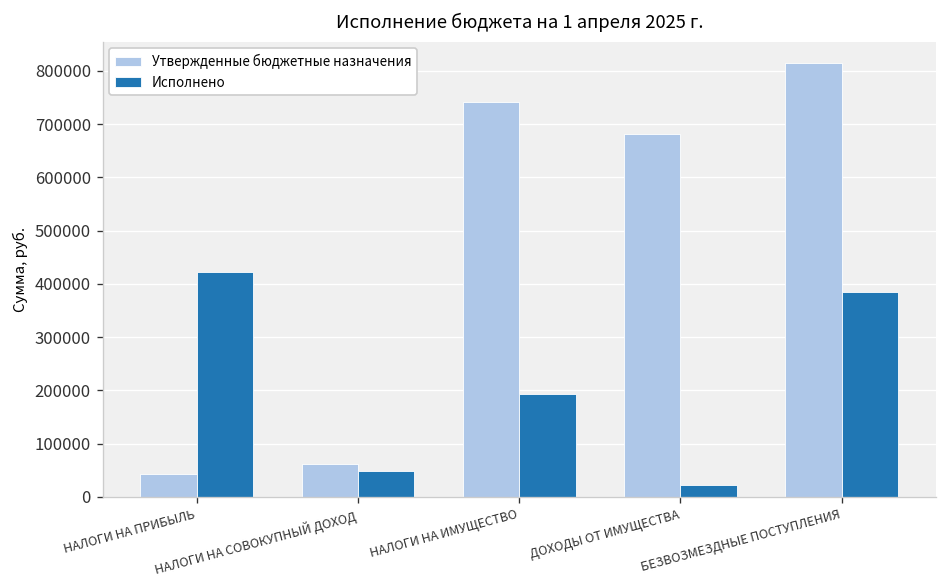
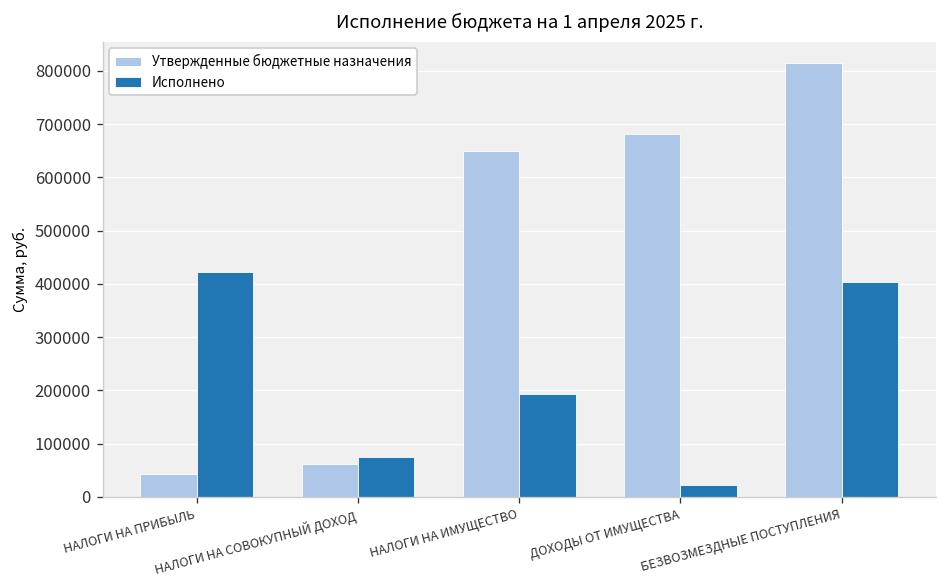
  {
    "Утвержденные бюджетные назначения": {
      "НАЛОГИ НА ПРИБЫЛЬ": 40000,
      "НАЛОГИ НА СОВОКУПНЫЙ ДОХОД": 60000,
-     "НАЛОГИ НА ИМУЩЕСТВО": 740000,
+     "НАЛОГИ НА ИМУЩЕСТВО": 650000,
      "ДОХОДЫ ОТ ИМУЩЕСТВА": 680000,
      "БЕЗВОЗМЕЗДНЫЕ ПОСТУПЛЕНИЯ": 810000
    },
    "Исполнено": {
      "НАЛОГИ НА ПРИБЫЛЬ": 420000,
-     "НАЛОГИ НА СОВОКУПНЫЙ ДОХОД": 50000,
+     "НАЛОГИ НА СОВОКУПНЫЙ ДОХОД": 70000,
      "НАЛОГИ НА ИМУЩЕСТВО": 190000,
      "ДОХОДЫ ОТ ИМУЩЕСТВА": 20000,
-     "БЕЗВОЗМЕЗДНЫЕ ПОСТУПЛЕНИЯ": 380000
+     "БЕЗВОЗМЕЗДНЫЕ ПОСТУПЛЕНИЯ": 400000
    }
  }
